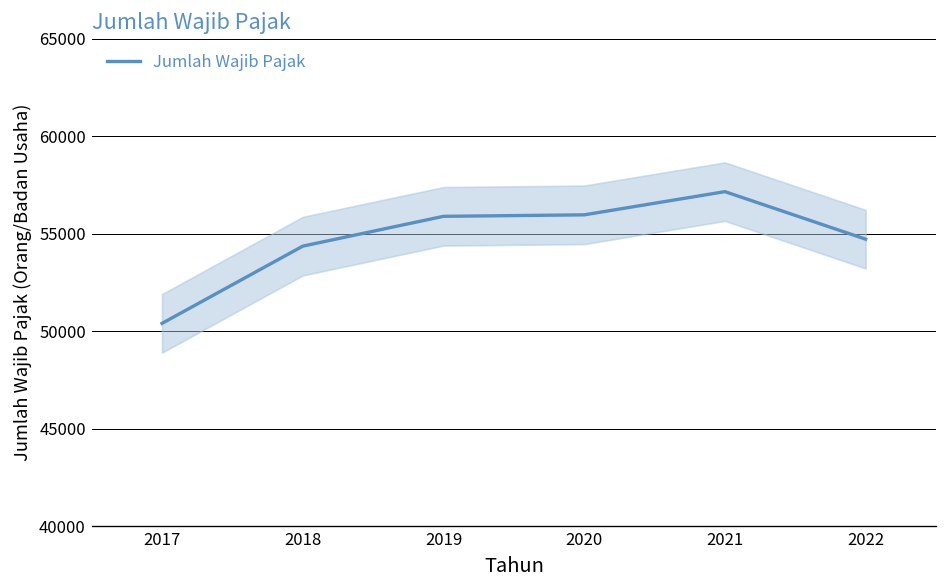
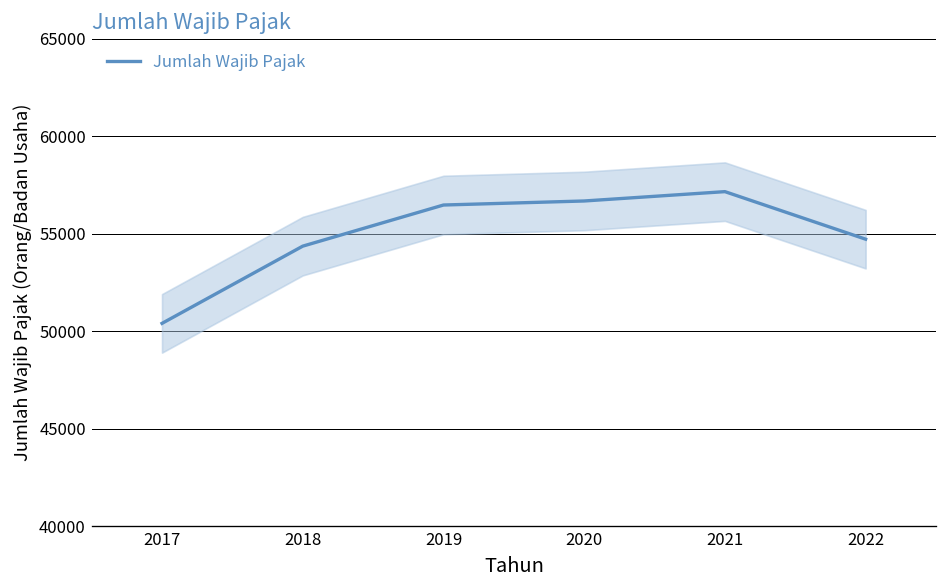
  {
    "Jumlah Wajib Pajak": {
      "2017": 50400,
      "2018": 54400,
-     "2019": 55900,
-     "2020": 56000,
+     "2019": 56500,
+     "2020": 56700,
      "2021": 57200,
      "2022": 54700
    }
  }
